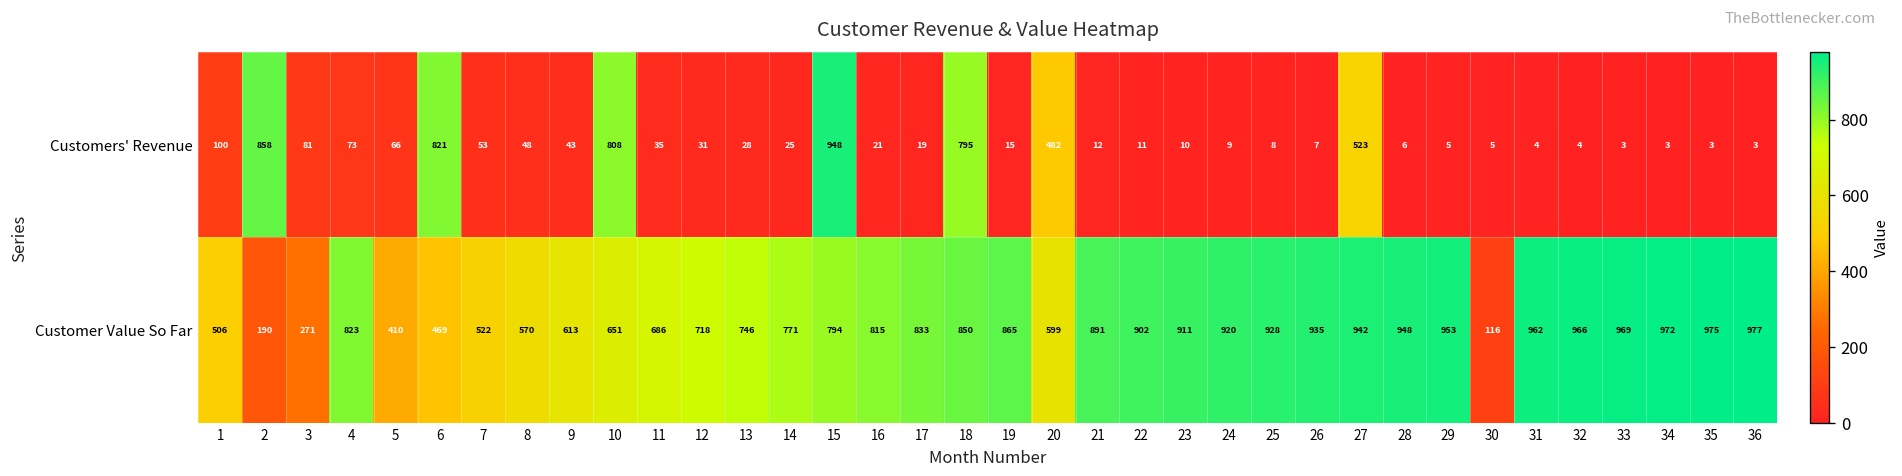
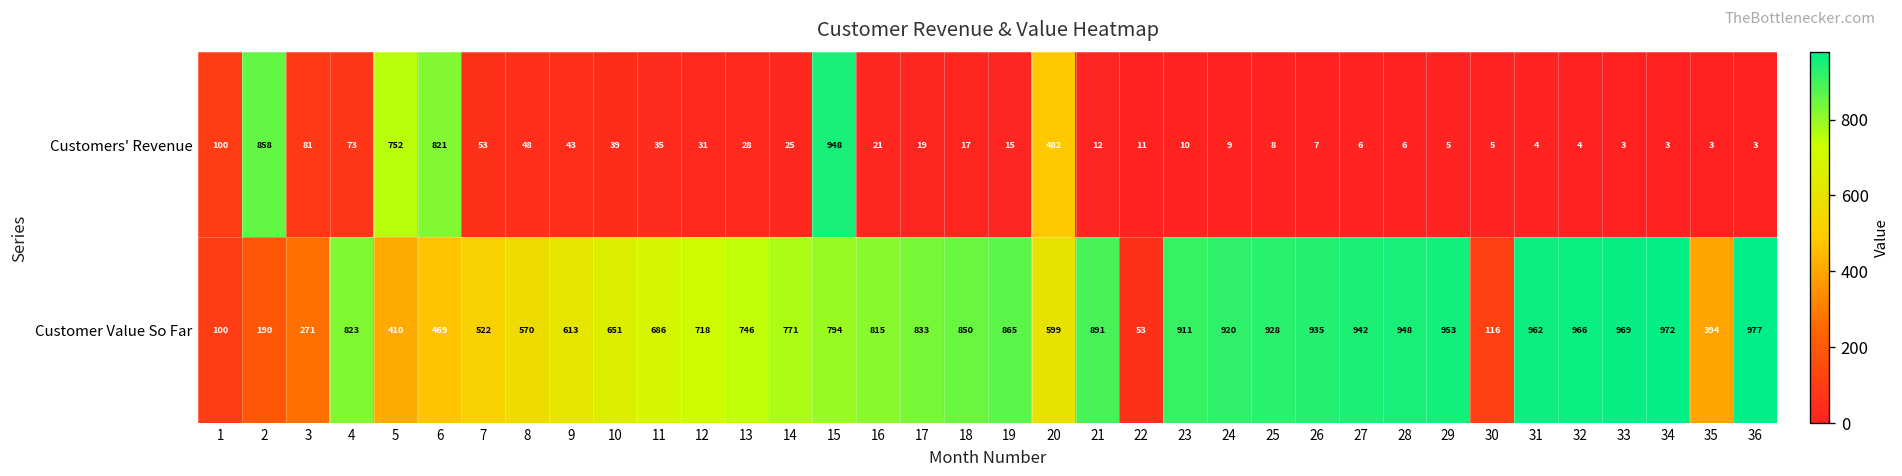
  {
    "Customers' Revenue": {
      "1": 100,
      "2": 858,
      "3": 81,
      "4": 73,
-     "5": 66,
+     "5": 752,
      "6": 821,
      "7": 53,
      "8": 48,
      "9": 43,
-     "10": 808,
+     "10": 39,
      "11": 35,
      "12": 31,
      "13": 28,
      "14": 25,
      "15": 948,
      "16": 21,
      "17": 19,
-     "18": 795,
+     "18": 17,
      "19": 15,
      "20": 482,
      "21": 12,
      "22": 11,
      "23": 10,
      "24": 9,
      "25": 8,
      "26": 7,
-     "27": 523,
+     "27": 6,
      "28": 6,
      "29": 5,
      "30": 5,
      "31": 4,
      "32": 4,
      "33": 3,
      "34": 3,
      "35": 3,
      "36": 3
    },
    "Customer Value So Far": {
-     "1": 506,
+     "1": 100,
      "2": 190,
      "3": 271,
      "4": 823,
      "5": 410,
      "6": 469,
      "7": 522,
      "8": 570,
      "9": 613,
      "10": 651,
      "11": 686,
      "12": 718,
      "13": 746,
      "14": 771,
      "15": 794,
      "16": 815,
      "17": 833,
      "18": 850,
      "19": 865,
      "20": 599,
      "21": 891,
-     "22": 902,
+     "22": 53,
      "23": 911,
      "24": 920,
      "25": 928,
      "26": 935,
      "27": 942,
      "28": 948,
      "29": 953,
      "30": 116,
      "31": 962,
      "32": 966,
      "33": 969,
      "34": 972,
-     "35": 975,
+     "35": 394,
      "36": 977
    }
  }
